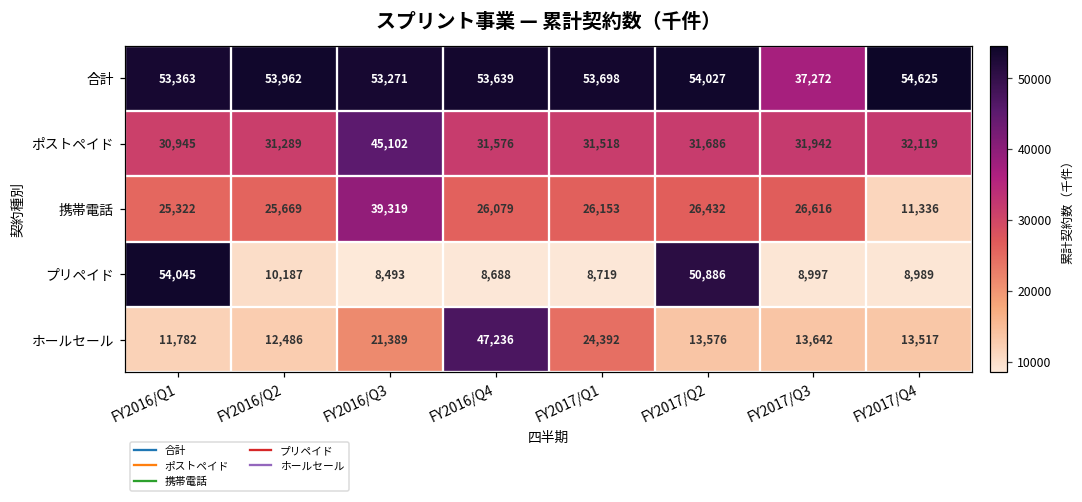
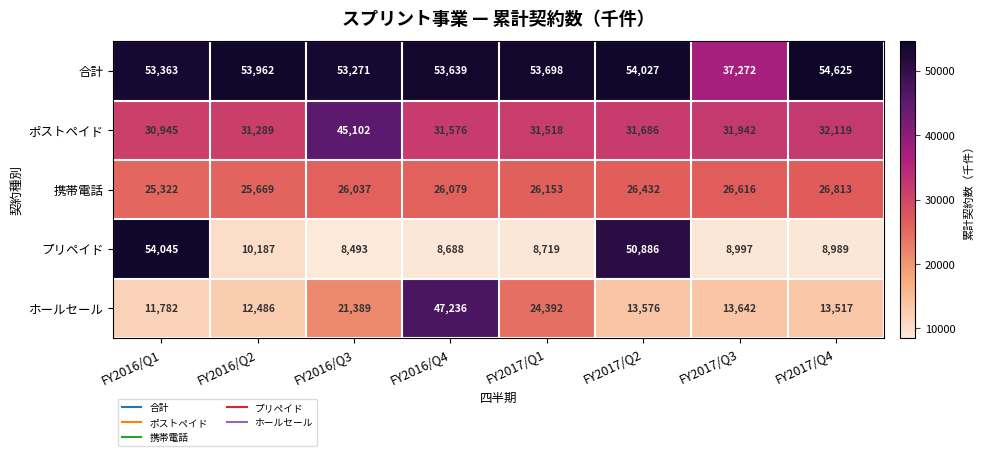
  {
    "合計": {
      "FY2016/Q1": "53,363",
      "FY2016/Q2": "53,962",
      "FY2016/Q3": "53,271",
      "FY2016/Q4": "53,639",
      "FY2017/Q1": "53,698",
      "FY2017/Q2": "54,027",
      "FY2017/Q3": "37,272",
      "FY2017/Q4": "54,625"
    },
    "ポストペイド": {
      "FY2016/Q1": "30,945",
      "FY2016/Q2": "31,289",
      "FY2016/Q3": "45,102",
      "FY2016/Q4": "31,576",
      "FY2017/Q1": "31,518",
      "FY2017/Q2": "31,686",
      "FY2017/Q3": "31,942",
      "FY2017/Q4": "32,119"
    },
    "携帯電話": {
      "FY2016/Q1": "25,322",
      "FY2016/Q2": "25,669",
-     "FY2016/Q3": "39,319",
+     "FY2016/Q3": "26,037",
      "FY2016/Q4": "26,079",
      "FY2017/Q1": "26,153",
      "FY2017/Q2": "26,432",
      "FY2017/Q3": "26,616",
-     "FY2017/Q4": "11,336"
+     "FY2017/Q4": "26,813"
    },
    "プリペイド": {
      "FY2016/Q1": "54,045",
      "FY2016/Q2": "10,187",
      "FY2016/Q3": "8,493",
      "FY2016/Q4": "8,688",
      "FY2017/Q1": "8,719",
      "FY2017/Q2": "50,886",
      "FY2017/Q3": "8,997",
      "FY2017/Q4": "8,989"
    },
    "ホールセール": {
      "FY2016/Q1": "11,782",
      "FY2016/Q2": "12,486",
      "FY2016/Q3": "21,389",
      "FY2016/Q4": "47,236",
      "FY2017/Q1": "24,392",
      "FY2017/Q2": "13,576",
      "FY2017/Q3": "13,642",
      "FY2017/Q4": "13,517"
    }
  }
